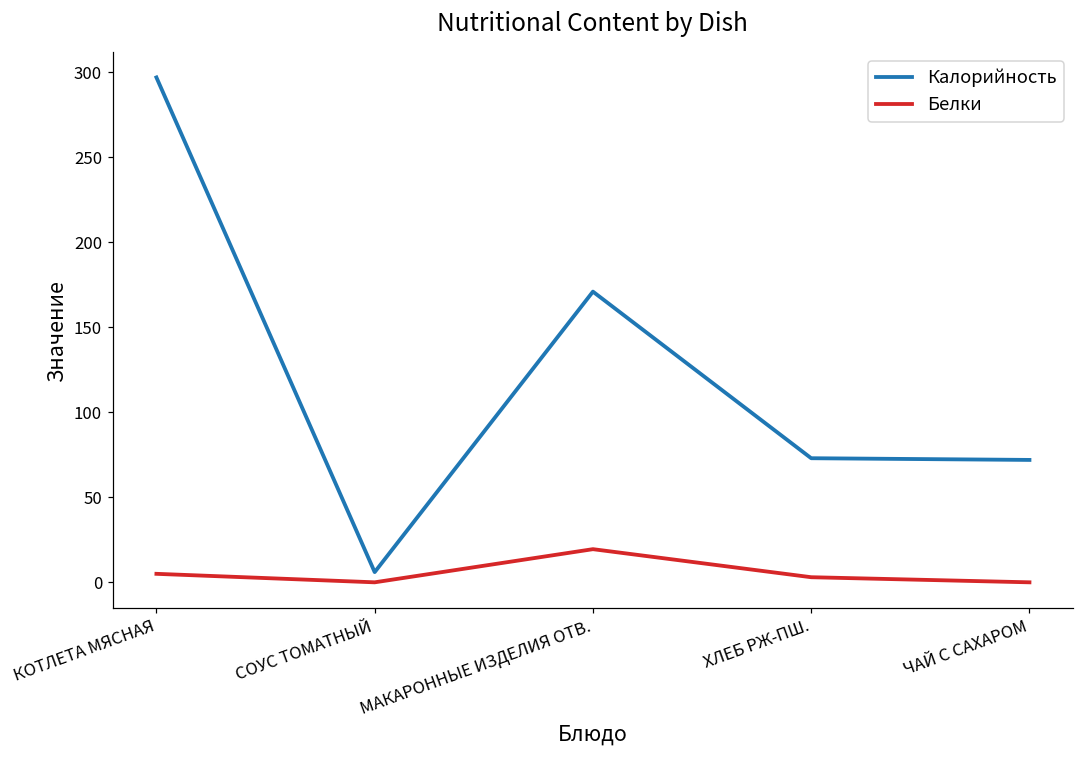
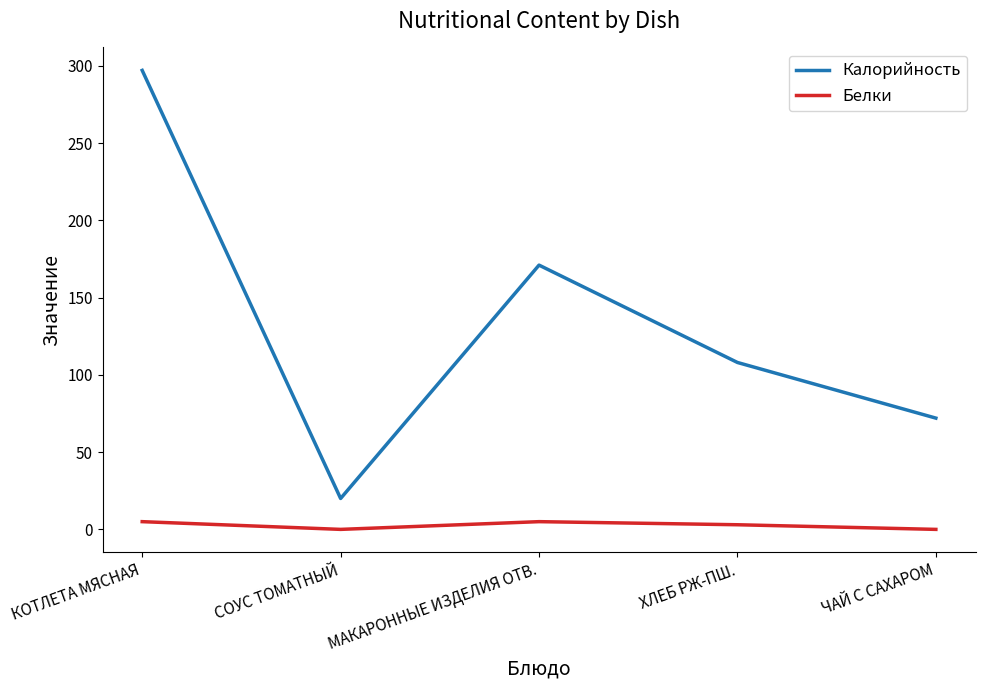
  {
    "Калорийность": {
      "КОТЛЕТА МЯСНАЯ": 297,
-     "СОУС ТОМАТНЫЙ": 6,
+     "СОУС ТОМАТНЫЙ": 20,
      "МАКАРОННЫЕ ИЗДЕЛИЯ ОТВ.": 171,
-     "ХЛЕБ РЖ-ПШ.": 73,
+     "ХЛЕБ РЖ-ПШ.": 108,
      "ЧАЙ С САХАРОМ": 72
    },
    "Белки": {
      "КОТЛЕТА МЯСНАЯ": 5,
      "СОУС ТОМАТНЫЙ": 0,
-     "МАКАРОННЫЕ ИЗДЕЛИЯ ОТВ.": 20,
+     "МАКАРОННЫЕ ИЗДЕЛИЯ ОТВ.": 5,
      "ХЛЕБ РЖ-ПШ.": 3,
      "ЧАЙ С САХАРОМ": 0
    }
  }
